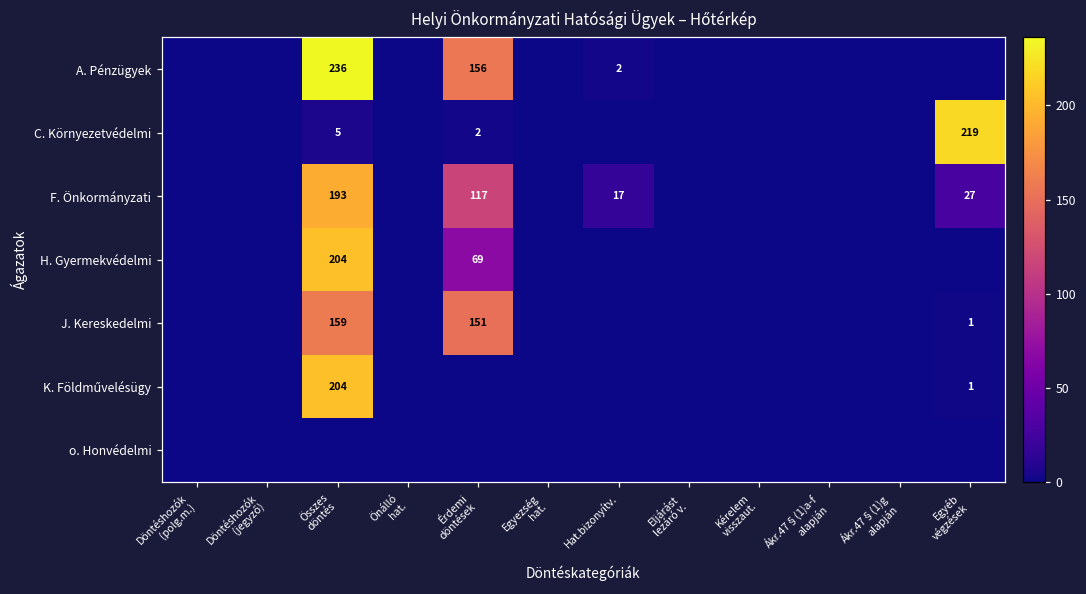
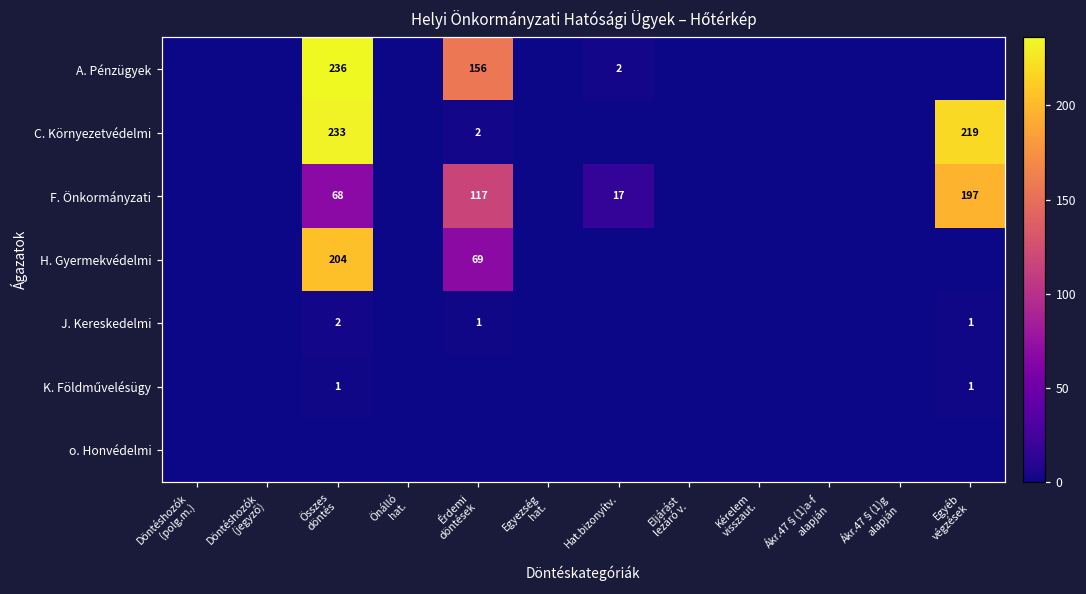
  {
    "A. Pénzügyek": {
      "Összes döntés": 236,
      "Érdemi döntések": 156,
      "Hat.bizonyítv.": 2
    },
    "C. Környezetvédelmi": {
-     "Összes döntés": 5,
+     "Összes döntés": 233,
      "Érdemi döntések": 2,
      "Egyéb végzések": 219
    },
    "F. Önkormányzati": {
-     "Összes döntés": 193,
+     "Összes döntés": 68,
      "Érdemi döntések": 117,
      "Hat.bizonyítv.": 17,
-     "Egyéb végzések": 27
+     "Egyéb végzések": 197
    },
    "H. Gyermekvédelmi": {
      "Összes döntés": 204,
      "Érdemi döntések": 69
    },
    "J. Kereskedelmi": {
-     "Összes döntés": 159,
-     "Érdemi döntések": 151,
+     "Összes döntés": 2,
+     "Érdemi döntések": 1,
      "Egyéb végzések": 1
    },
    "K. Földművelésügy": {
-     "Összes döntés": 204,
+     "Összes döntés": 1,
      "Egyéb végzések": 1
    }
  }
